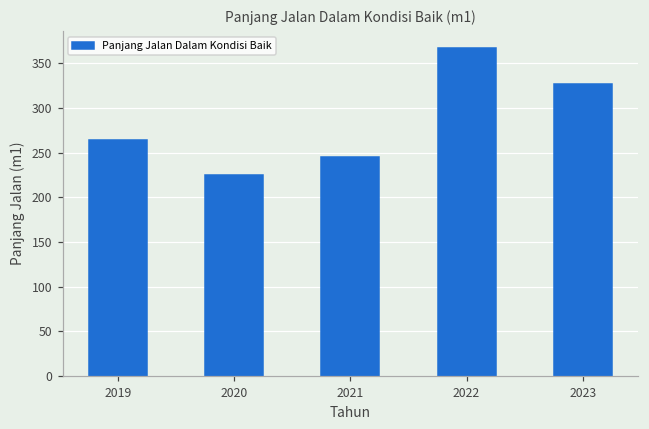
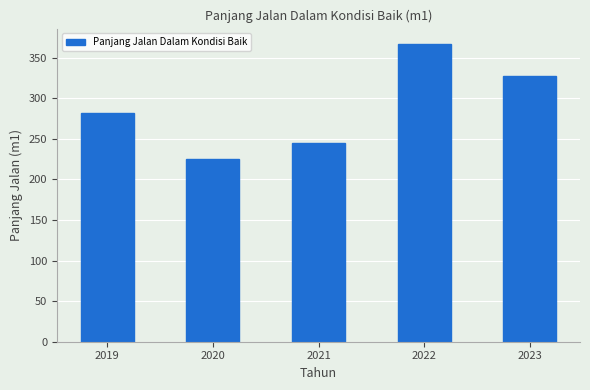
  {
-   "2019": 260,
+   "2019": 280,
    "2020": 230,
    "2021": 250,
    "2022": 370,
    "2023": 330
  }
